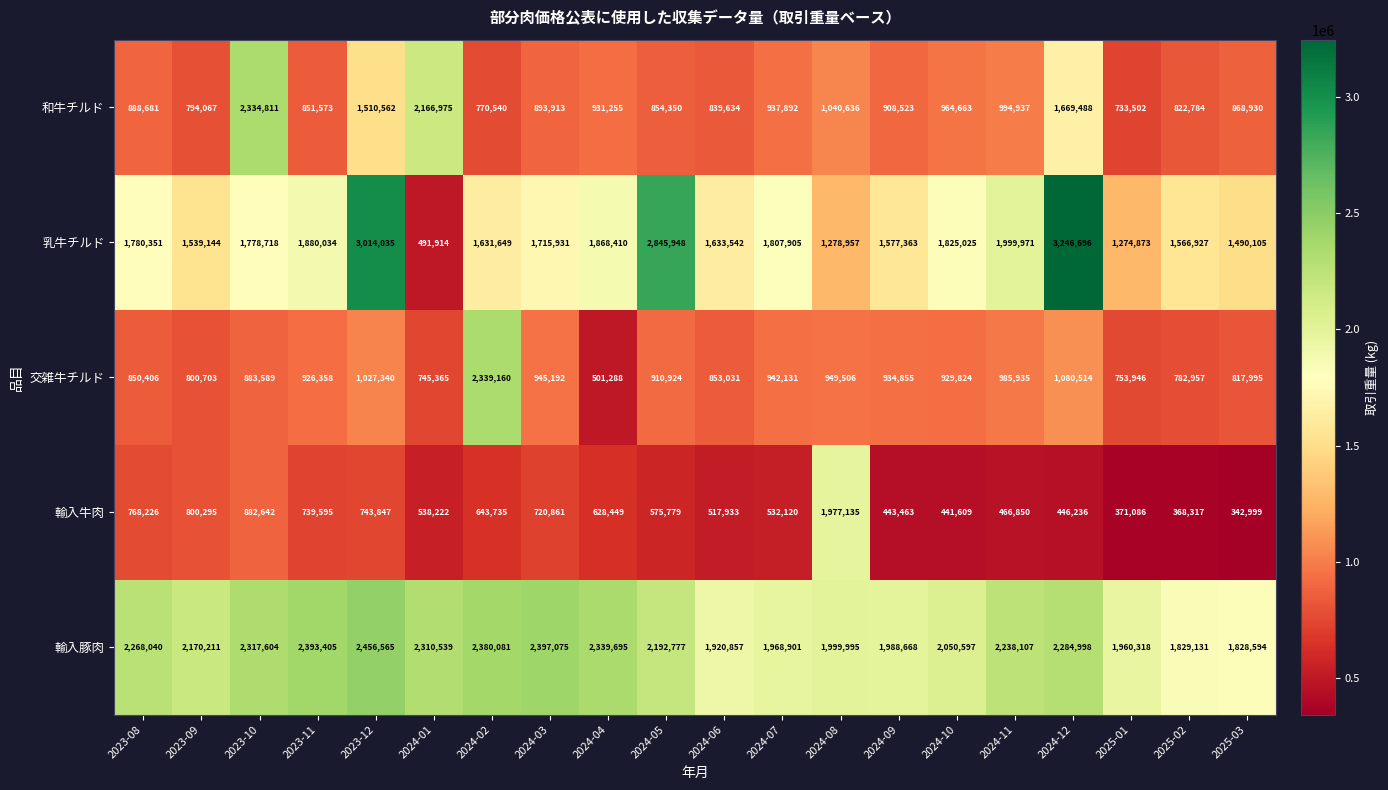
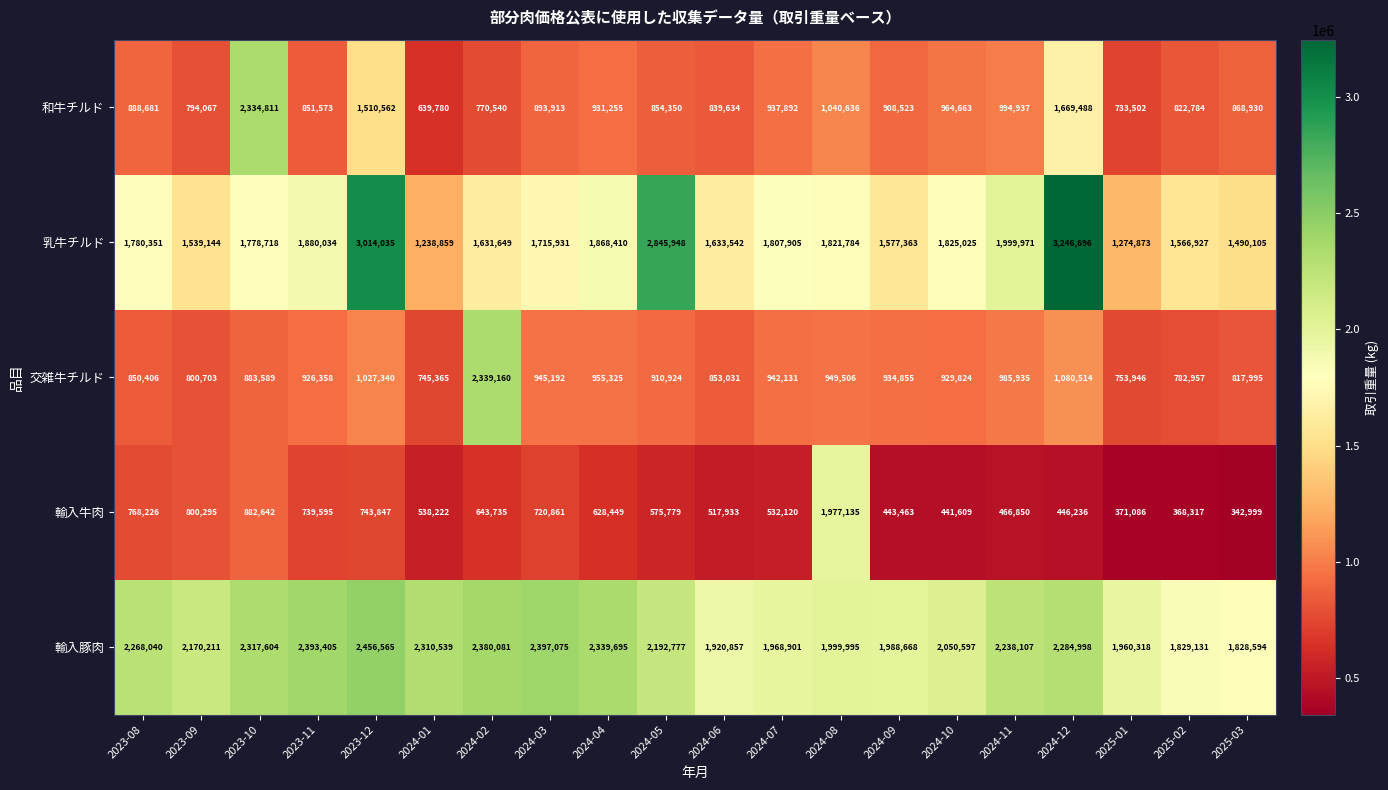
  {
    "和牛チルド": {
      "2023-08": "888,681",
      "2023-09": "794,067",
      "2023-10": "2,334,811",
      "2023-11": "851,573",
      "2023-12": "1,510,562",
-     "2024-01": "2,166,975",
+     "2024-01": "639,780",
      "2024-02": "770,540",
      "2024-03": "893,913",
      "2024-04": "931,255",
      "2024-05": "854,350",
      "2024-06": "839,634",
      "2024-07": "937,892",
      "2024-08": "1,040,636",
      "2024-09": "908,523",
      "2024-10": "964,663",
      "2024-11": "994,937",
      "2024-12": "1,669,488",
      "2025-01": "733,502",
      "2025-02": "822,784",
      "2025-03": "868,930"
    },
    "乳牛チルド": {
      "2023-08": "1,780,351",
      "2023-09": "1,539,144",
      "2023-10": "1,778,718",
      "2023-11": "1,880,034",
      "2023-12": "3,014,035",
-     "2024-01": "491,914",
+     "2024-01": "1,238,859",
      "2024-02": "1,631,649",
      "2024-03": "1,715,931",
      "2024-04": "1,868,410",
      "2024-05": "2,845,948",
      "2024-06": "1,633,542",
      "2024-07": "1,807,905",
-     "2024-08": "1,278,957",
+     "2024-08": "1,821,784",
      "2024-09": "1,577,363",
      "2024-10": "1,825,025",
      "2024-11": "1,999,971",
      "2024-12": "3,246,696",
      "2025-01": "1,274,873",
      "2025-02": "1,566,927",
      "2025-03": "1,490,105"
    },
    "交雑牛チルド": {
      "2023-08": "850,406",
      "2023-09": "800,703",
      "2023-10": "883,589",
      "2023-11": "926,358",
      "2023-12": "1,027,340",
      "2024-01": "745,365",
      "2024-02": "2,339,160",
      "2024-03": "945,192",
-     "2024-04": "501,288",
+     "2024-04": "955,325",
      "2024-05": "910,924",
      "2024-06": "853,031",
      "2024-07": "942,131",
      "2024-08": "949,506",
      "2024-09": "934,855",
      "2024-10": "929,824",
      "2024-11": "985,935",
      "2024-12": "1,080,514",
      "2025-01": "753,946",
      "2025-02": "782,957",
      "2025-03": "817,995"
    },
    "輸入牛肉": {
      "2023-08": "768,226",
      "2023-09": "800,295",
      "2023-10": "882,642",
      "2023-11": "739,595",
      "2023-12": "743,847",
      "2024-01": "538,222",
      "2024-02": "643,735",
      "2024-03": "720,861",
      "2024-04": "628,449",
      "2024-05": "575,779",
      "2024-06": "517,933",
      "2024-07": "532,120",
      "2024-08": "1,977,135",
      "2024-09": "443,463",
      "2024-10": "441,609",
      "2024-11": "466,850",
      "2024-12": "446,236",
      "2025-01": "371,086",
      "2025-02": "368,317",
      "2025-03": "342,999"
    },
    "輸入豚肉": {
      "2023-08": "2,268,040",
      "2023-09": "2,170,211",
      "2023-10": "2,317,604",
      "2023-11": "2,393,405",
      "2023-12": "2,456,565",
      "2024-01": "2,310,539",
      "2024-02": "2,380,081",
      "2024-03": "2,397,075",
      "2024-04": "2,339,695",
      "2024-05": "2,192,777",
      "2024-06": "1,920,857",
      "2024-07": "1,968,901",
      "2024-08": "1,999,995",
      "2024-09": "1,988,668",
      "2024-10": "2,050,597",
      "2024-11": "2,238,107",
      "2024-12": "2,284,998",
      "2025-01": "1,960,318",
      "2025-02": "1,829,131",
      "2025-03": "1,828,594"
    }
  }
